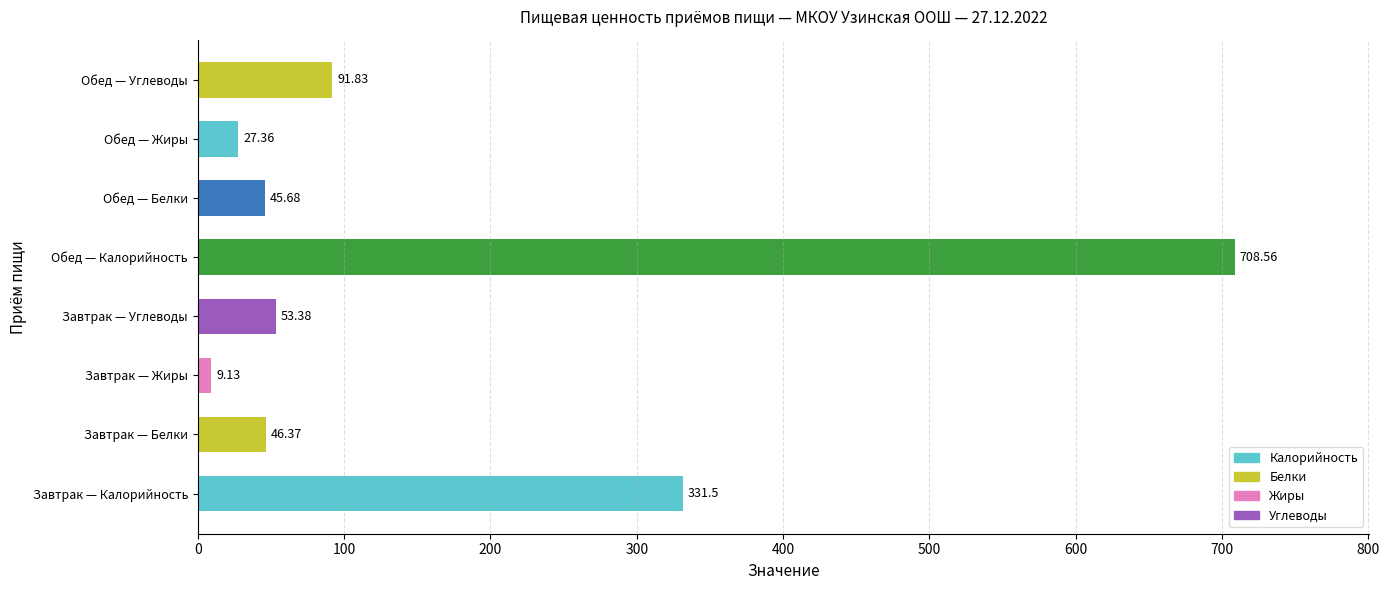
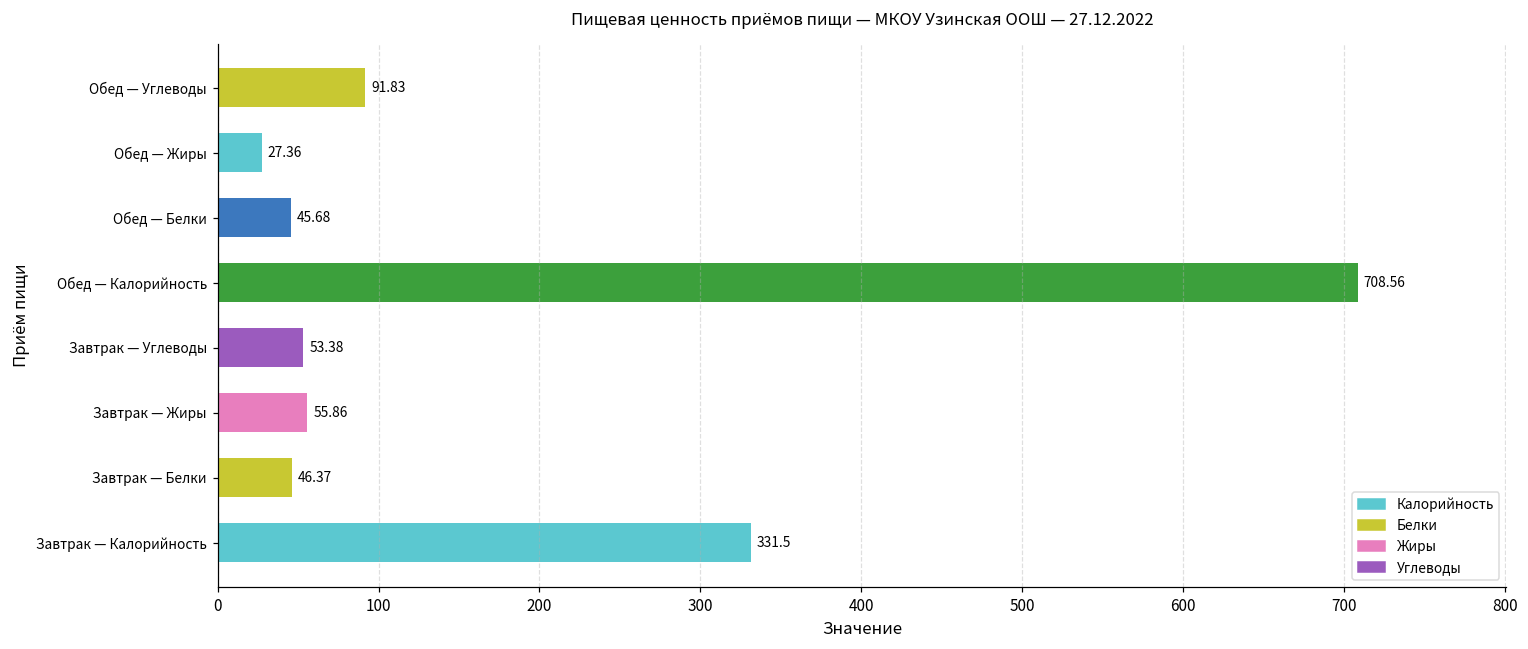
  {
    "Обед — Углеводы": 91.83,
    "Обед — Жиры": 27.36,
    "Обед — Белки": 45.68,
    "Обед — Калорийность": 708.56,
    "Завтрак — Углеводы": 53.38,
-   "Завтрак — Жиры": 9.13,
+   "Завтрак — Жиры": 55.86,
    "Завтрак — Белки": 46.37,
    "Завтрак — Калорийность": 331.5
  }
